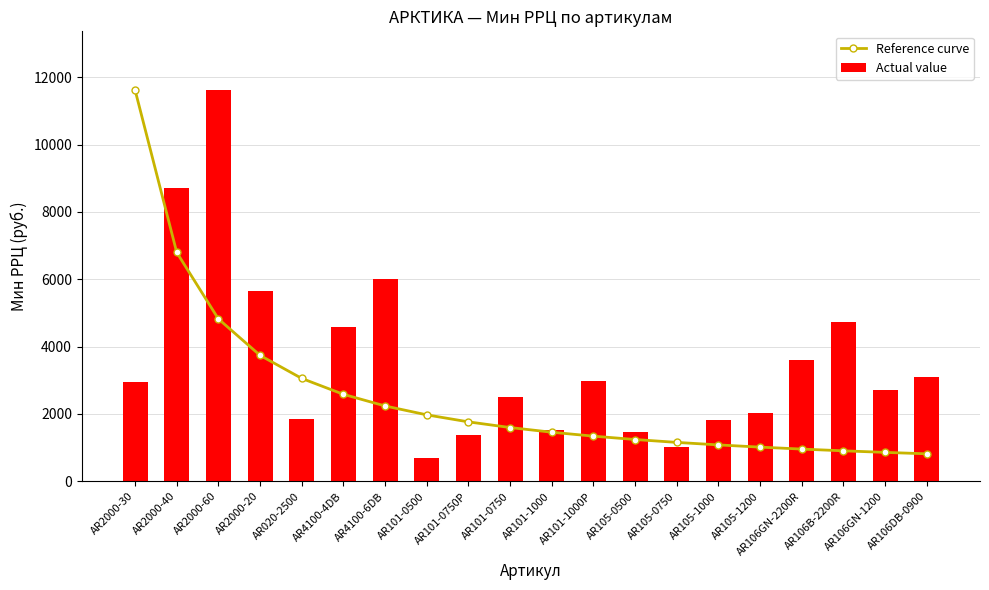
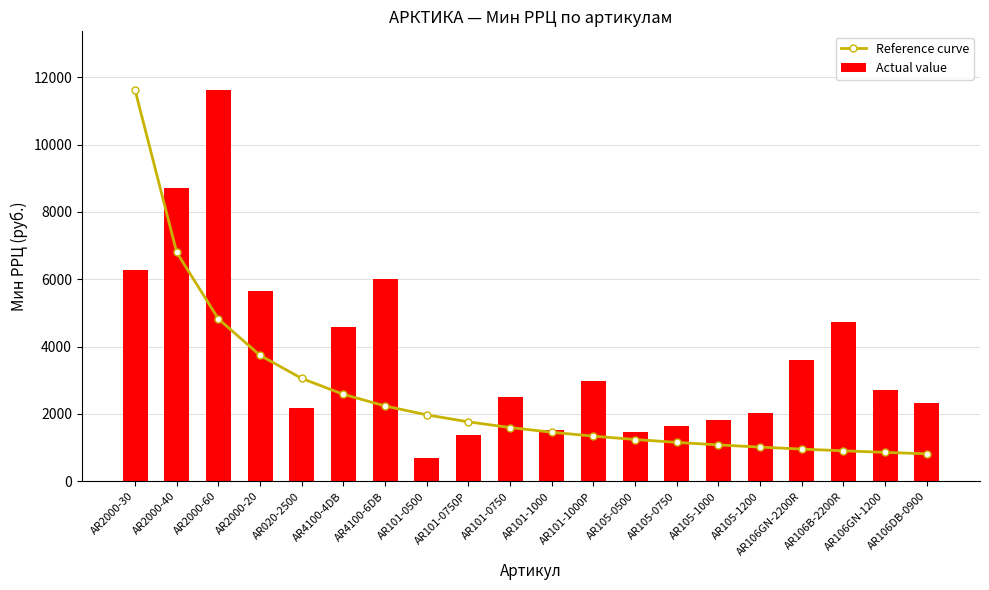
  {
    "Actual value": {
-     "AR2000-30": 2900,
+     "AR2000-30": 6300,
      "AR2000-40": 8700,
      "AR2000-60": 11600,
      "AR2000-20": 5700,
-     "AR020-2500": 1900,
+     "AR020-2500": 2200,
      "AR4100-4DB": 4600,
      "AR4100-6DB": 6000,
      "AR101-0500": 700,
      "AR101-0750P": 1400,
      "AR101-0750": 2500,
      "AR101-1000": 1500,
      "AR101-1000P": 3000,
      "AR105-0500": 1500,
-     "AR105-0750": 1000,
+     "AR105-0750": 1600,
      "AR105-1000": 1800,
      "AR105-1200": 2000,
      "AR106GN-2200R": 3600,
      "AR106B-2200R": 4700,
      "AR106GN-1200": 2700,
-     "AR106DB-0900": 3100
+     "AR106DB-0900": 2300
    },
    "Reference curve": {
      "AR2000-30": 11600,
      "AR2000-40": 6800,
      "AR2000-60": 4800,
      "AR2000-20": 3700,
      "AR020-2500": 3100,
      "AR4100-4DB": 2600,
      "AR4100-6DB": 2200,
      "AR101-0500": 2000,
      "AR101-0750P": 1800,
      "AR101-0750": 1600,
      "AR101-1000": 1500,
      "AR101-1000P": 1300,
      "AR105-0500": 1200,
      "AR105-0750": 1200,
      "AR105-1000": 1100,
      "AR105-1200": 1000,
      "AR106GN-2200R": 1000,
      "AR106B-2200R": 900,
      "AR106GN-1200": 900,
      "AR106DB-0900": 800
    }
  }
